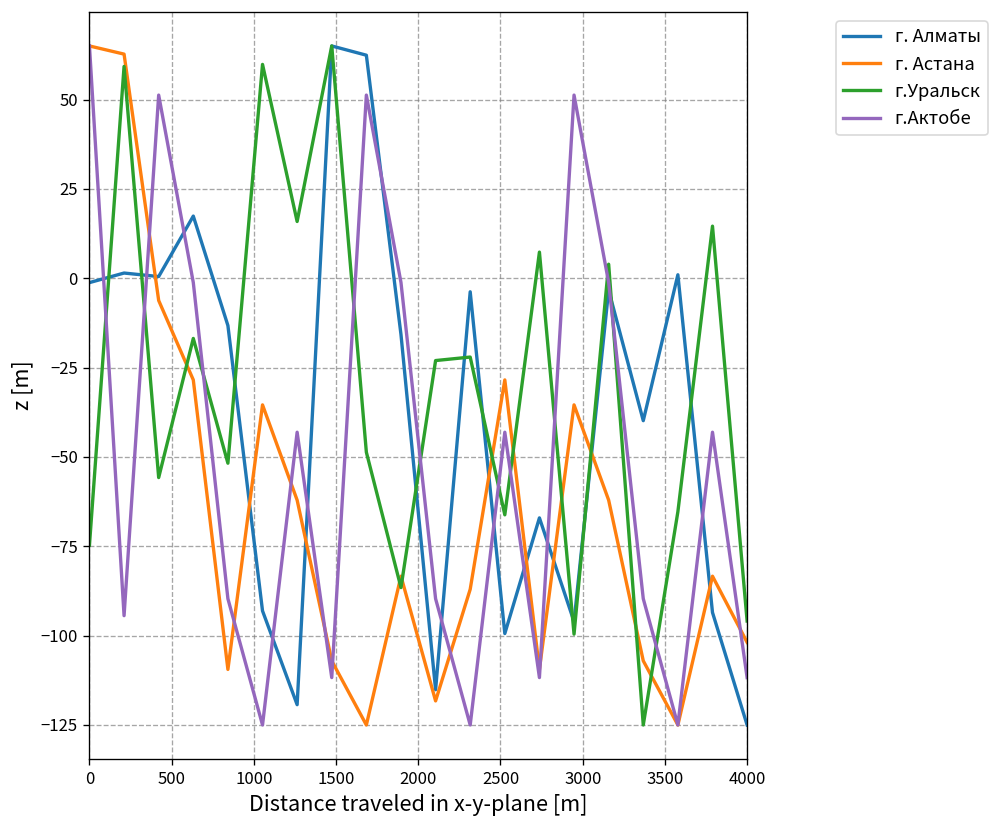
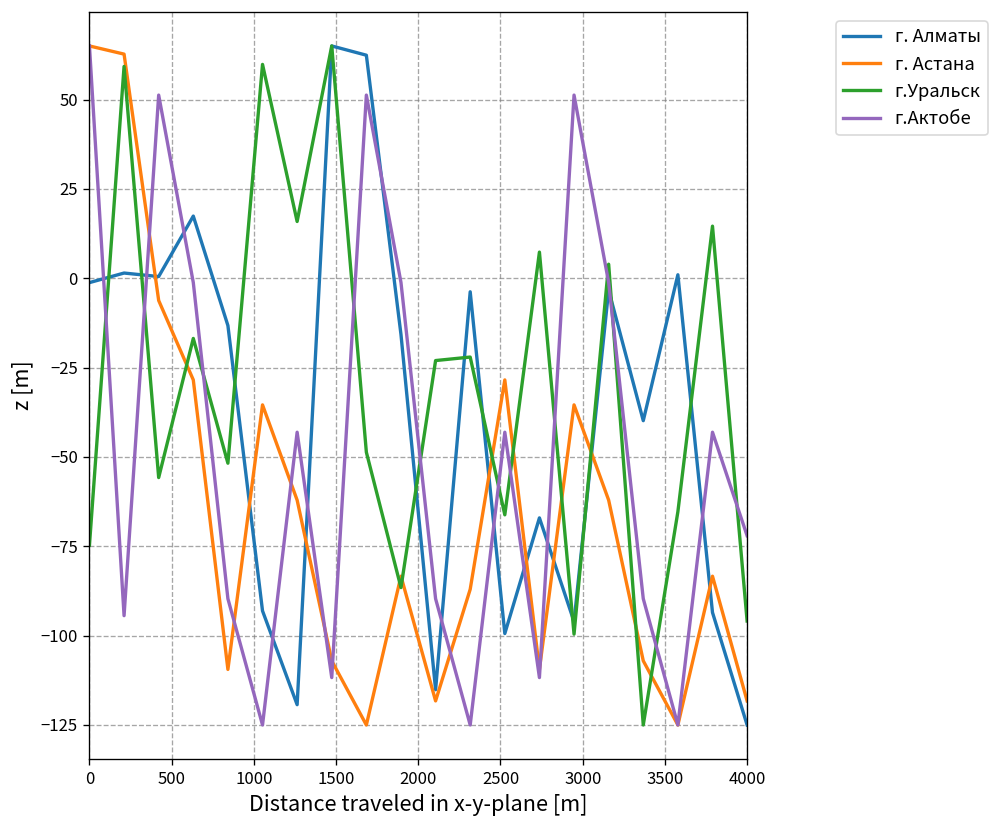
  {
    "г. Алматы": {
      "0": -1,
      "4000": -125
    },
    "г. Астана": {
-     "4000": -102
+     "4000": -118
    },
    "г.Уральск": {
      "0": -75,
      "4000": -96
    },
    "г.Актобе": {
-     "4000": -112
+     "4000": -72
    }
  }
